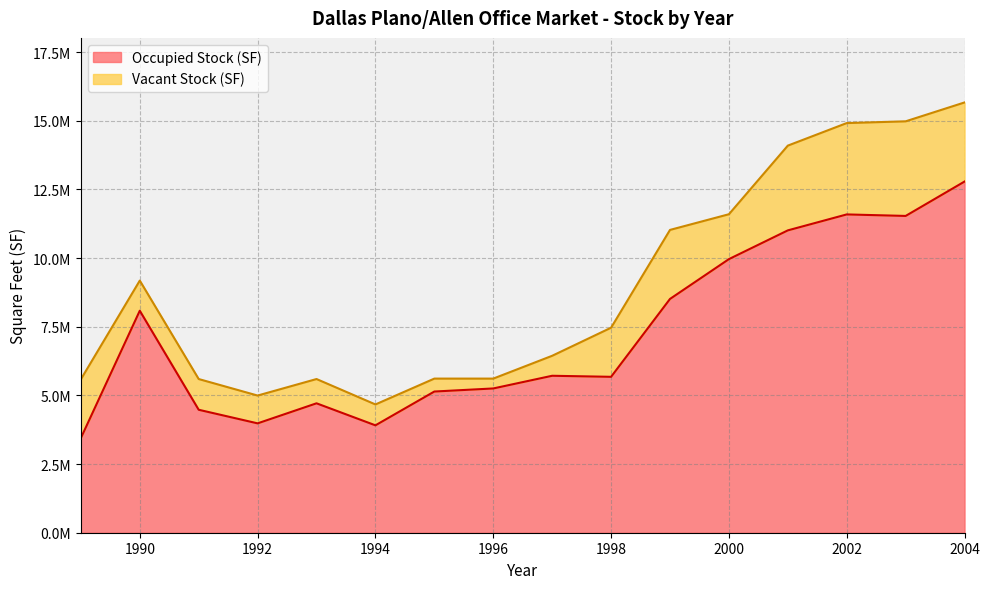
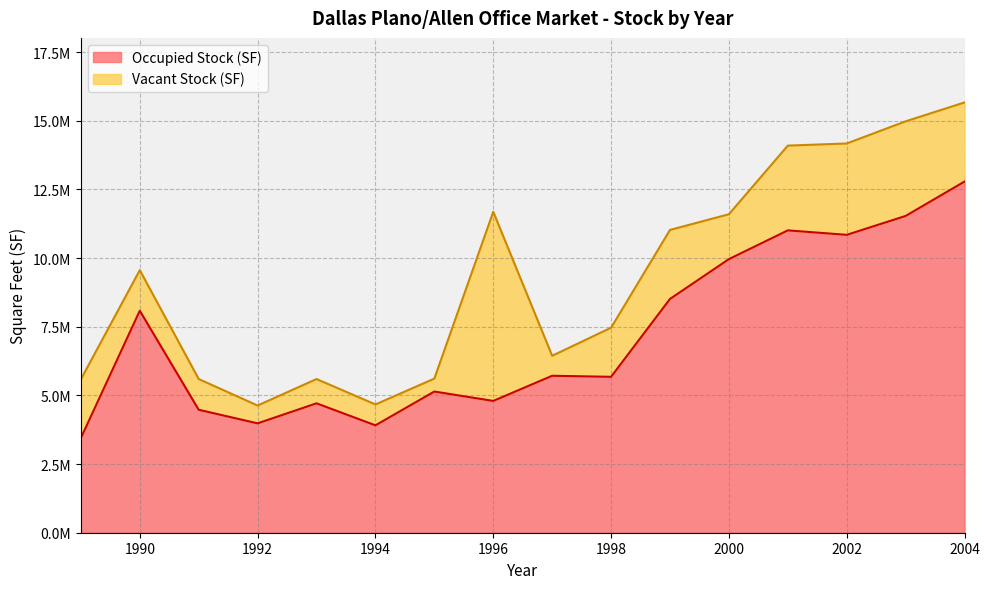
  {
    "Occupied Stock (SF)": {
      "1990": 8100000,
      "1992": 4000000,
      "1994": 3900000,
-     "1996": 5300000,
+     "1996": 4800000,
      "1998": 5700000,
      "2000": 10000000,
-     "2002": 11600000,
+     "2002": 10800000,
      "2004": 12800000
    },
    "Vacant Stock (SF)": {
-     "1990": 1100000,
-     "1992": 1000000,
+     "1990": 1500000,
+     "1992": 600000,
      "1994": 800000,
-     "1996": 400000,
+     "1996": 6900000,
      "1998": 1800000,
      "2000": 1600000,
      "2002": 3300000,
      "2004": 2900000
    }
  }
